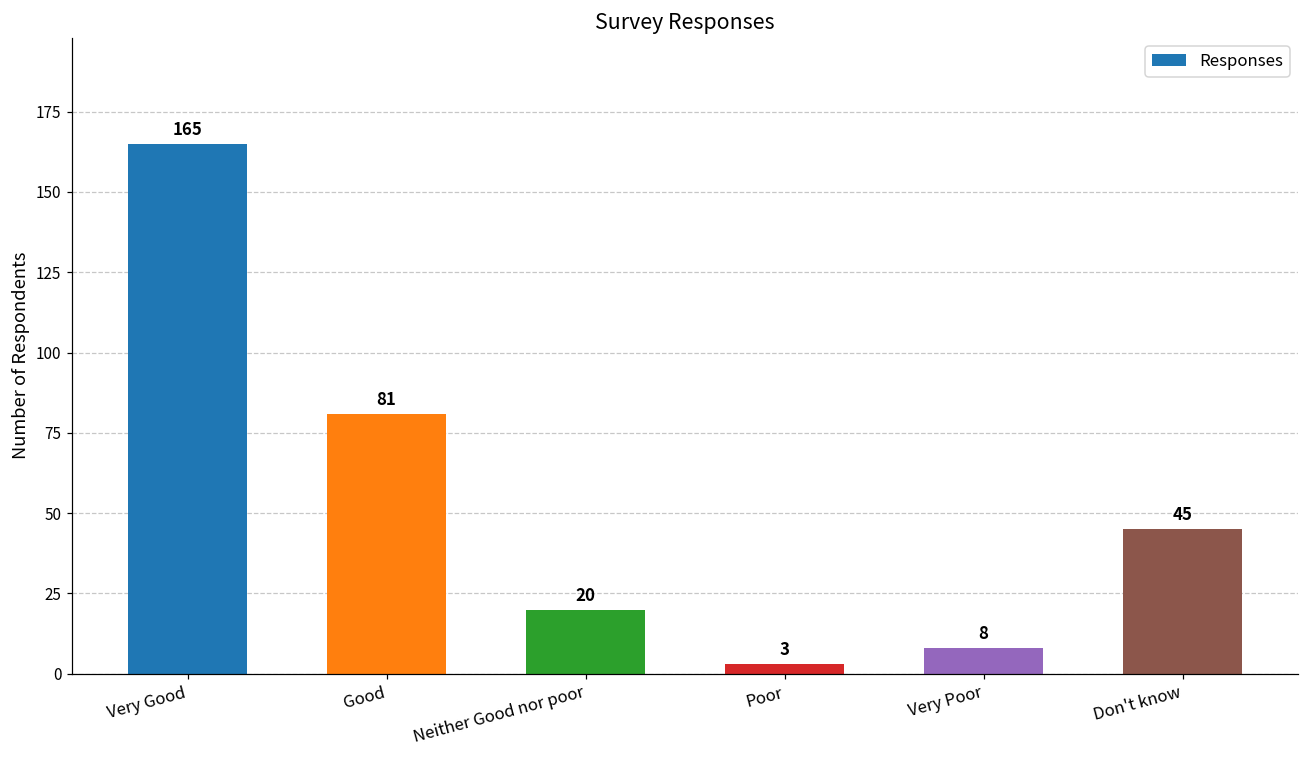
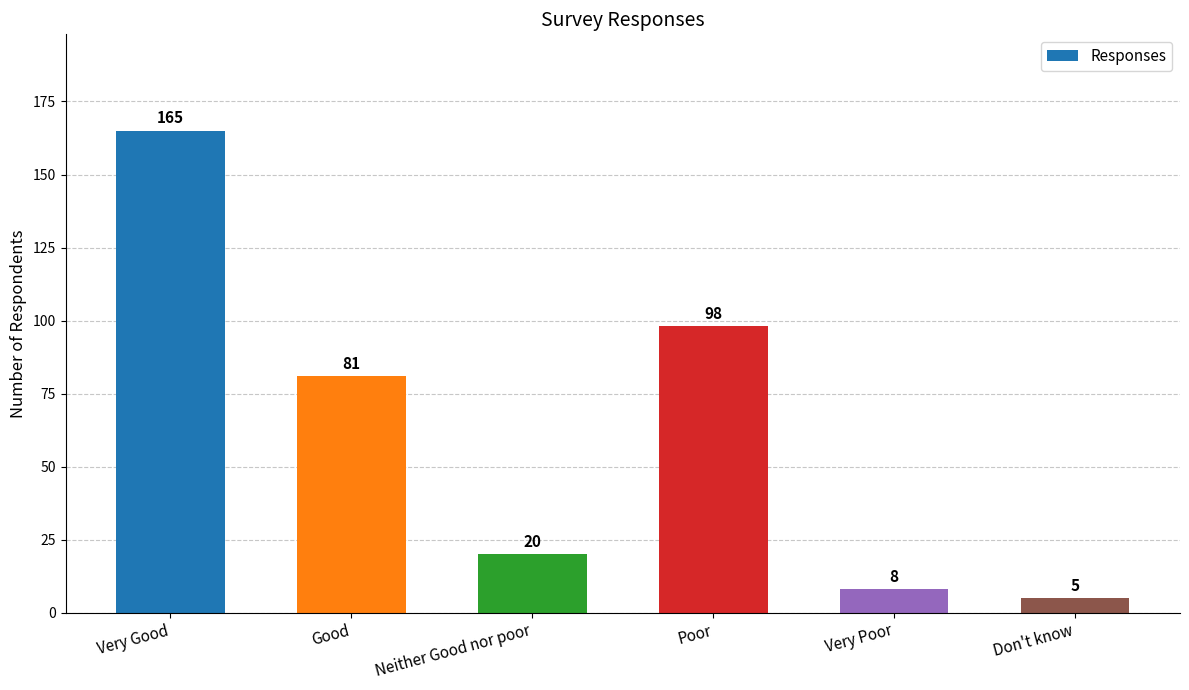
  {
    "Very Good": 165,
    "Good": 81,
    "Neither Good nor poor": 20,
-   "Poor": 3,
+   "Poor": 98,
    "Very Poor": 8,
-   "Don't know": 45
+   "Don't know": 5
  }
